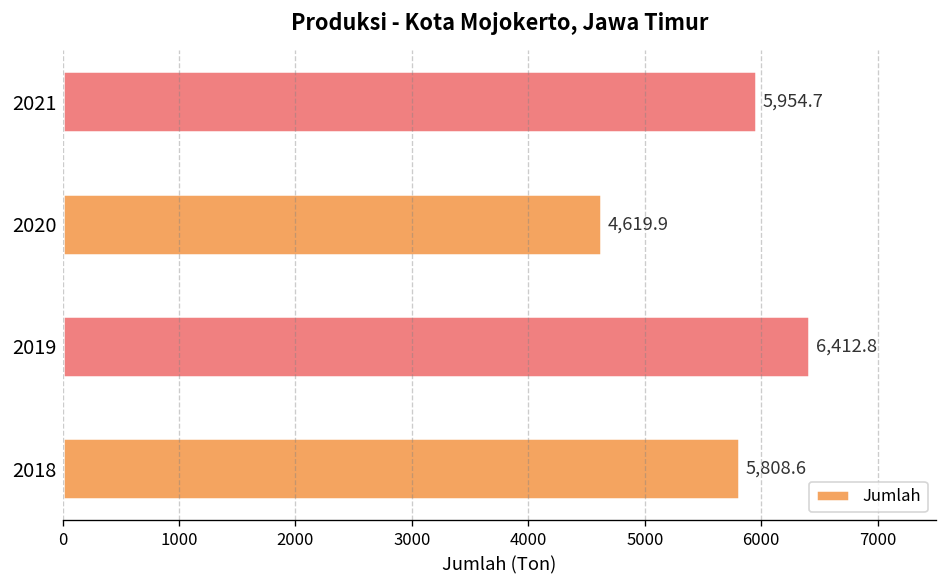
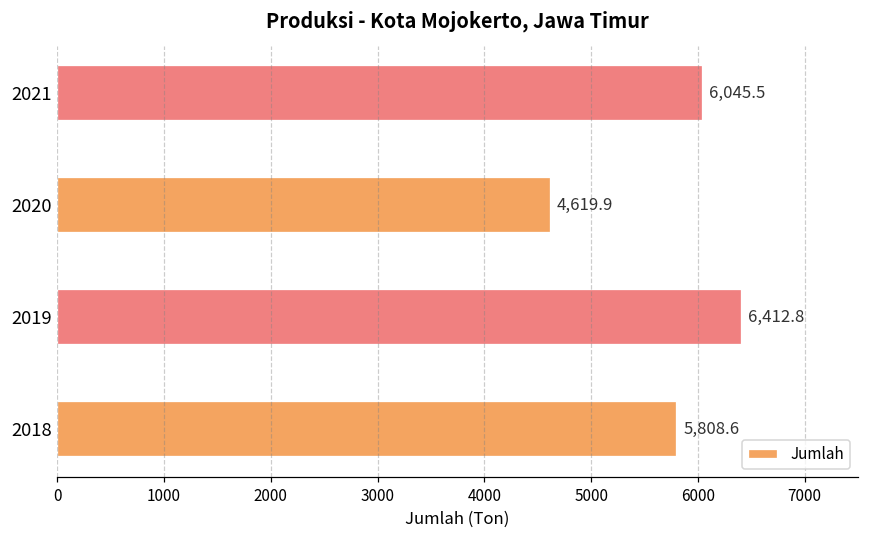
  {
-   "2021": "5,954.7",
+   "2021": "6,045.5",
    "2020": "4,619.9",
    "2019": "6,412.8",
    "2018": "5,808.6"
  }
